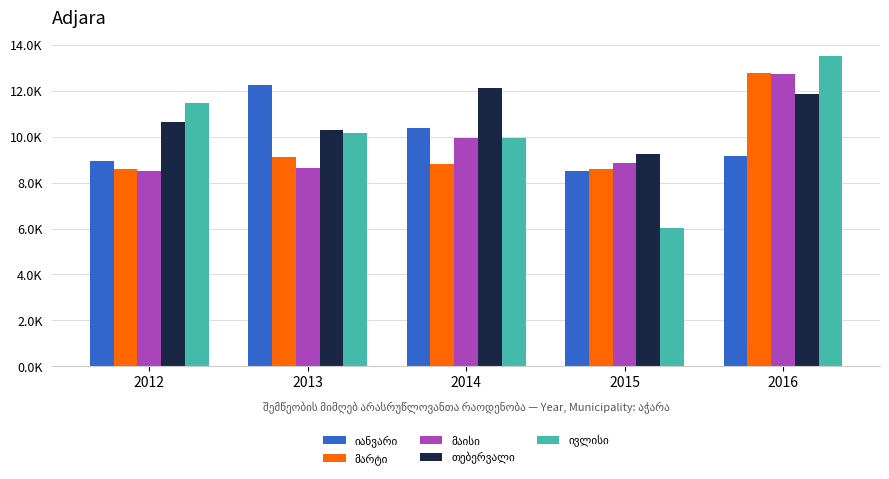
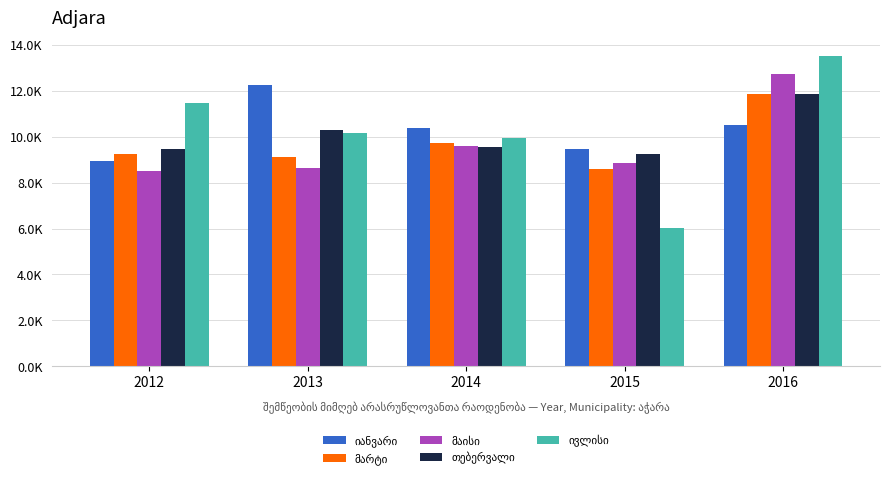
  {
    "იანვარი": {
      "2012": 9000,
      "2013": 12300,
      "2014": 10400,
-     "2015": 8500,
-     "2016": 9200
+     "2015": 9500,
+     "2016": 10500
    },
    "მარტი": {
-     "2012": 8600,
+     "2012": 9200,
      "2013": 9100,
-     "2014": 8800,
+     "2014": 9700,
      "2015": 8600,
-     "2016": 12800
+     "2016": 11900
    },
    "მაისი": {
      "2012": 8500,
      "2013": 8600,
-     "2014": 10000,
+     "2014": 9600,
      "2015": 8800,
      "2016": 12700
    },
    "თებერვალი": {
-     "2012": 10600,
+     "2012": 9500,
      "2013": 10300,
-     "2014": 12100,
+     "2014": 9600,
      "2015": 9300,
      "2016": 11900
    },
    "ივლისი": {
      "2012": 11500,
      "2013": 10200,
      "2014": 9900,
      "2015": 6000,
      "2016": 13500
    }
  }
